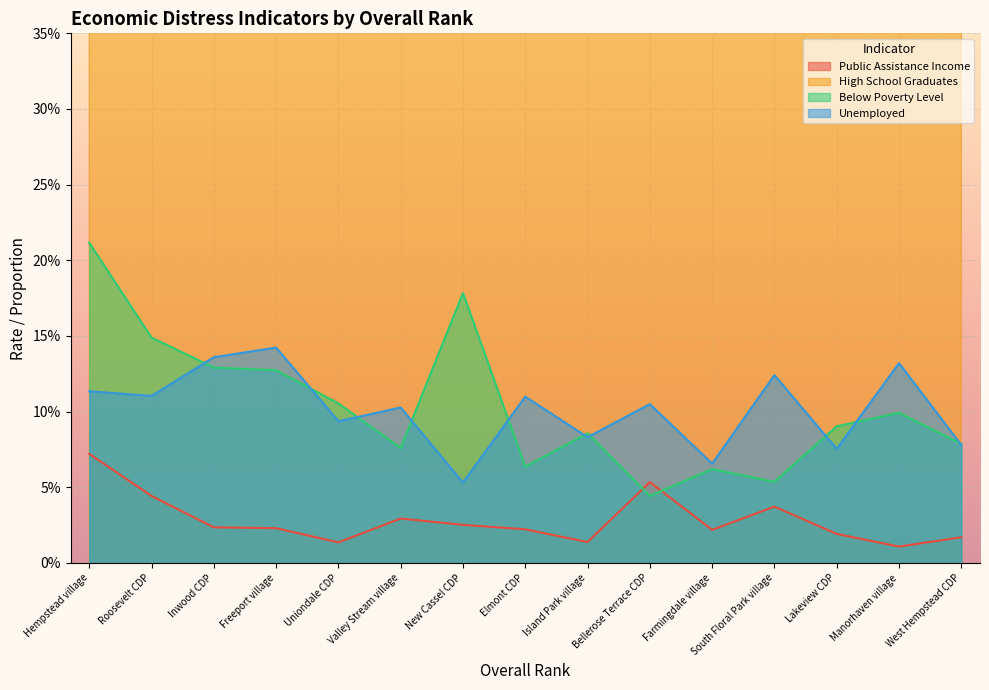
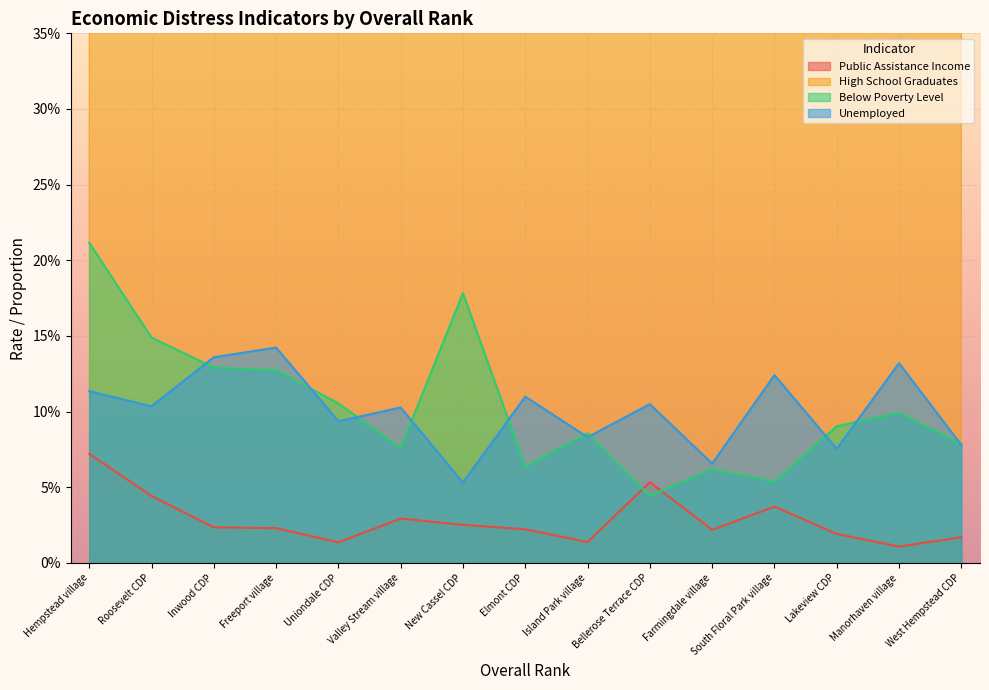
  {
    "Public Assistance Income": {
      "Hempstead village": "7.2%",
      "Roosevelt CDP": "4.4%",
      "Inwood CDP": "2.4%",
      "Freeport village": "2.3%",
      "Uniondale CDP": "1.4%",
      "Valley Stream village": "2.9%",
      "New Cassel CDP": "2.5%",
      "Elmont CDP": "2.2%",
      "Island Park village": "1.4%",
      "Bellerose Terrace CDP": "5.3%",
      "Farmingdale village": "2.2%",
      "South Floral Park village": "3.7%",
      "Lakeview CDP": "1.9%",
      "Manorhaven village": "1.1%",
      "West Hempstead CDP": "1.7%"
    },
    "Below Poverty Level": {
      "Hempstead village": "21.2%",
      "Roosevelt CDP": "14.9%",
      "Inwood CDP": "12.9%",
      "Freeport village": "12.7%",
      "Uniondale CDP": "10.5%",
      "Valley Stream village": "7.6%",
      "New Cassel CDP": "17.8%",
      "Elmont CDP": "6.4%",
      "Island Park village": "8.6%",
      "Bellerose Terrace CDP": "4.4%",
      "Farmingdale village": "6.2%",
      "South Floral Park village": "5.4%",
      "Lakeview CDP": "9.0%",
      "Manorhaven village": "9.9%"
    },
    "Unemployed": {
      "Hempstead village": "11.4%",
-     "Roosevelt CDP": "11.0%",
+     "Roosevelt CDP": "10.4%",
      "Inwood CDP": "13.6%",
      "Freeport village": "14.2%",
      "Uniondale CDP": "9.4%",
      "Valley Stream village": "10.3%",
      "New Cassel CDP": "5.3%",
      "Elmont CDP": "11.0%",
      "Island Park village": "8.3%",
      "Bellerose Terrace CDP": "10.5%",
      "Farmingdale village": "6.6%",
      "South Floral Park village": "12.4%",
      "Lakeview CDP": "7.5%",
      "Manorhaven village": "13.2%"
    }
  }
